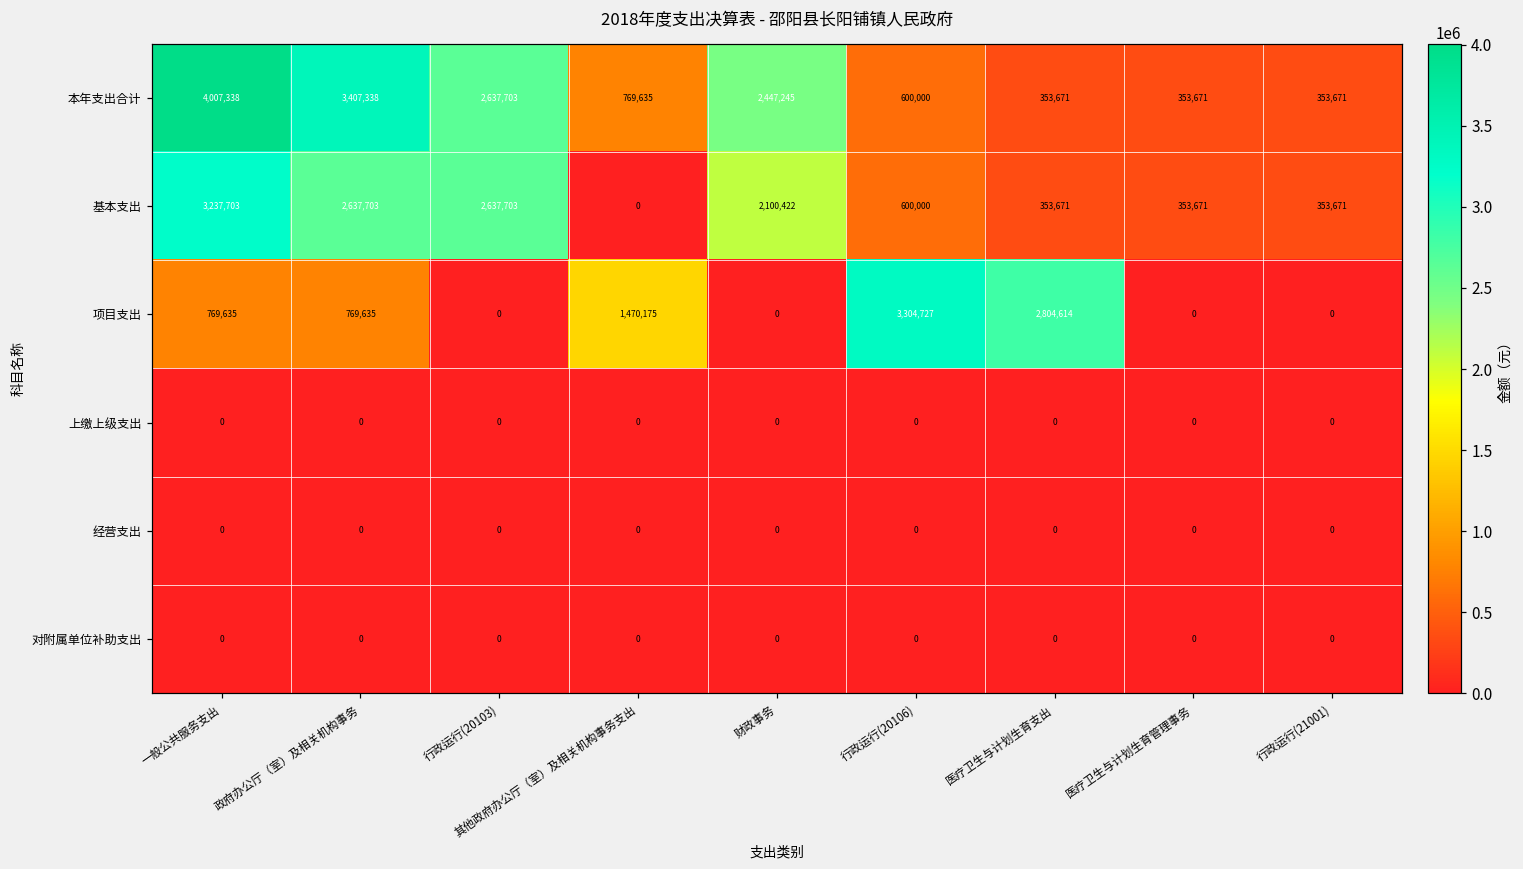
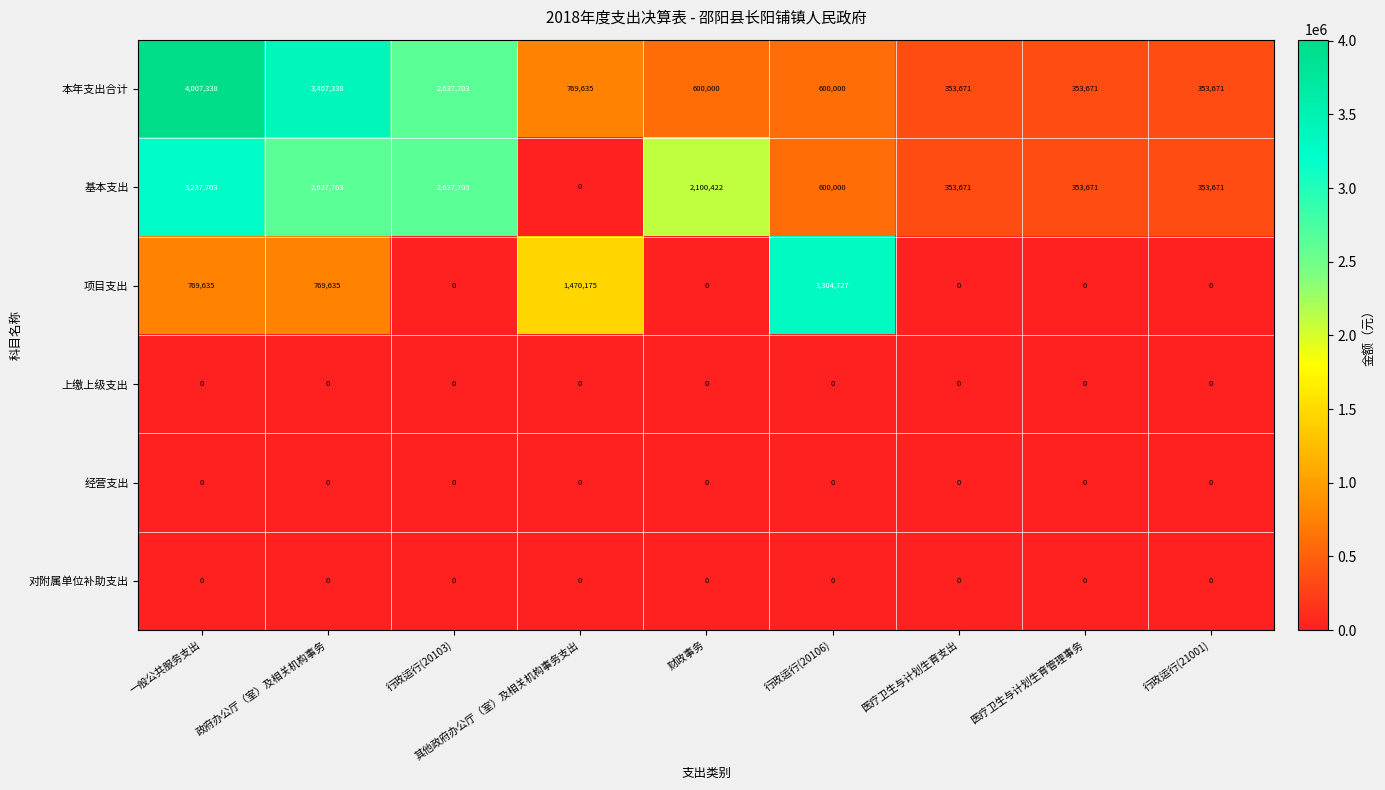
  {
    "本年支出合计": {
      "一般公共服务支出": "4,007,338",
      "政府办公厅（室）及相关机构事务": "3,407,338",
      "行政运行(20103)": "2,637,703",
      "其他政府办公厅（室）及相关机构事务支出": "769,635",
-     "财政事务": "2,447,245",
+     "财政事务": "600,000",
      "行政运行(20106)": "600,000",
      "医疗卫生与计划生育支出": "353,671",
      "医疗卫生与计划生育管理事务": "353,671",
      "行政运行(21001)": "353,671"
    },
    "基本支出": {
      "一般公共服务支出": "3,237,703",
      "政府办公厅（室）及相关机构事务": "2,637,703",
      "行政运行(20103)": "2,637,703",
      "其他政府办公厅（室）及相关机构事务支出": "0",
      "财政事务": "2,100,422",
      "行政运行(20106)": "600,000",
      "医疗卫生与计划生育支出": "353,671",
      "医疗卫生与计划生育管理事务": "353,671",
      "行政运行(21001)": "353,671"
    },
    "项目支出": {
      "一般公共服务支出": "769,635",
      "政府办公厅（室）及相关机构事务": "769,635",
      "行政运行(20103)": "0",
      "其他政府办公厅（室）及相关机构事务支出": "1,470,175",
      "财政事务": "0",
      "行政运行(20106)": "3,304,727",
-     "医疗卫生与计划生育支出": "2,804,614",
+     "医疗卫生与计划生育支出": "0",
      "医疗卫生与计划生育管理事务": "0",
      "行政运行(21001)": "0"
    },
    "上缴上级支出": {
      "一般公共服务支出": "0",
      "政府办公厅（室）及相关机构事务": "0",
      "行政运行(20103)": "0",
      "其他政府办公厅（室）及相关机构事务支出": "0",
      "财政事务": "0",
      "行政运行(20106)": "0",
      "医疗卫生与计划生育支出": "0",
      "医疗卫生与计划生育管理事务": "0",
      "行政运行(21001)": "0"
    },
    "经营支出": {
      "一般公共服务支出": "0",
      "政府办公厅（室）及相关机构事务": "0",
      "行政运行(20103)": "0",
      "其他政府办公厅（室）及相关机构事务支出": "0",
      "财政事务": "0",
      "行政运行(20106)": "0",
      "医疗卫生与计划生育支出": "0",
      "医疗卫生与计划生育管理事务": "0",
      "行政运行(21001)": "0"
    },
    "对附属单位补助支出": {
      "一般公共服务支出": "0",
      "政府办公厅（室）及相关机构事务": "0",
      "行政运行(20103)": "0",
      "其他政府办公厅（室）及相关机构事务支出": "0",
      "财政事务": "0",
      "行政运行(20106)": "0",
      "医疗卫生与计划生育支出": "0",
      "医疗卫生与计划生育管理事务": "0",
      "行政运行(21001)": "0"
    }
  }
